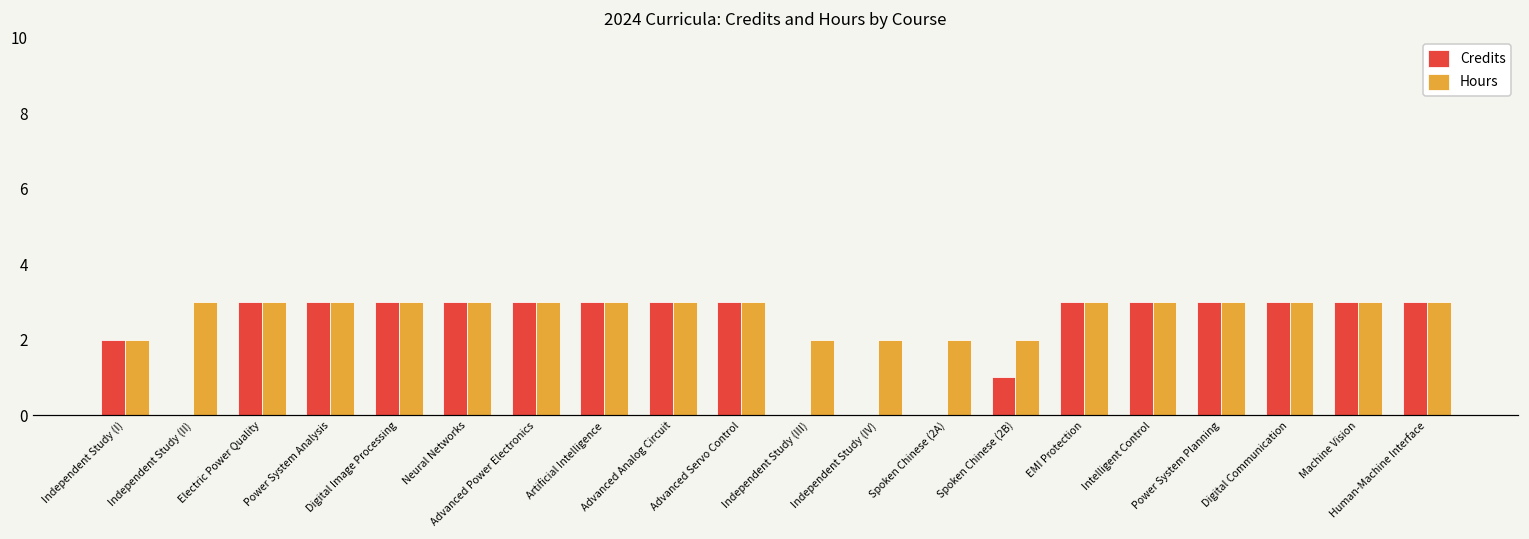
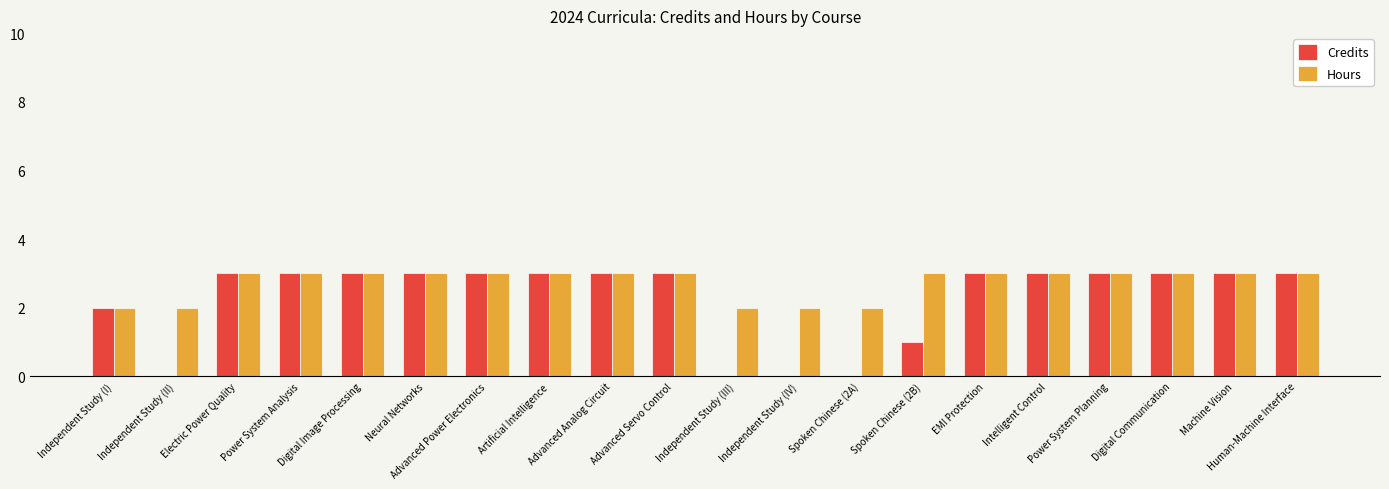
  {
    "Credits": {
      "Independent Study (I)": 2,
      "Independent Study (II)": 0,
      "Electric Power Quality": 3,
      "Power System Analysis": 3,
      "Digital Image Processing": 3,
      "Neural Networks": 3,
      "Advanced Power Electronics": 3,
      "Artificial Intelligence": 3,
      "Advanced Analog Circuit": 3,
      "Advanced Servo Control": 3,
      "Independent Study (III)": 0,
      "Independent Study (IV)": 0,
      "Spoken Chinese (2A)": 0,
      "Spoken Chinese (2B)": 1,
      "EMI Protection": 3,
      "Intelligent Control": 3,
      "Power System Planning": 3,
      "Digital Communication": 3,
      "Machine Vision": 3,
      "Human-Machine Interface": 3
    },
    "Hours": {
      "Independent Study (I)": 2,
-     "Independent Study (II)": 3,
+     "Independent Study (II)": 2,
      "Electric Power Quality": 3,
      "Power System Analysis": 3,
      "Digital Image Processing": 3,
      "Neural Networks": 3,
      "Advanced Power Electronics": 3,
      "Artificial Intelligence": 3,
      "Advanced Analog Circuit": 3,
      "Advanced Servo Control": 3,
      "Independent Study (III)": 2,
      "Independent Study (IV)": 2,
      "Spoken Chinese (2A)": 2,
-     "Spoken Chinese (2B)": 2,
+     "Spoken Chinese (2B)": 3,
      "EMI Protection": 3,
      "Intelligent Control": 3,
      "Power System Planning": 3,
      "Digital Communication": 3,
      "Machine Vision": 3,
      "Human-Machine Interface": 3
    }
  }
